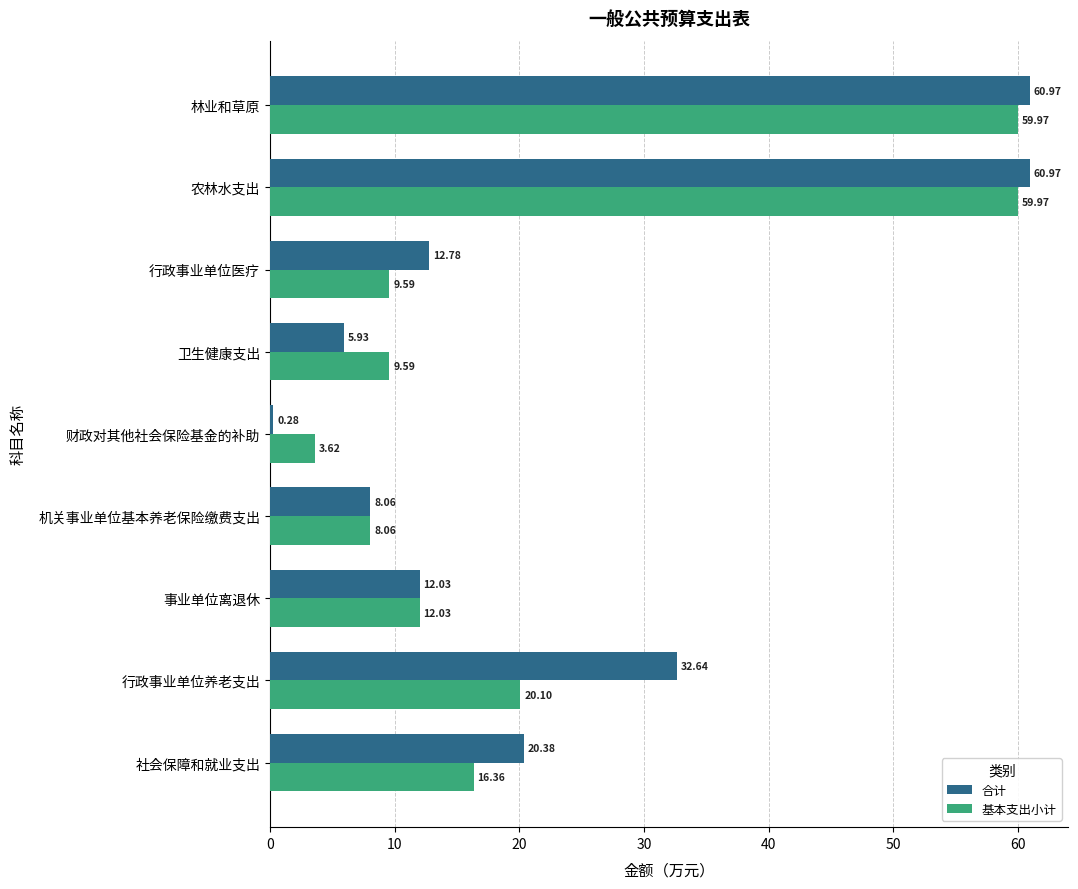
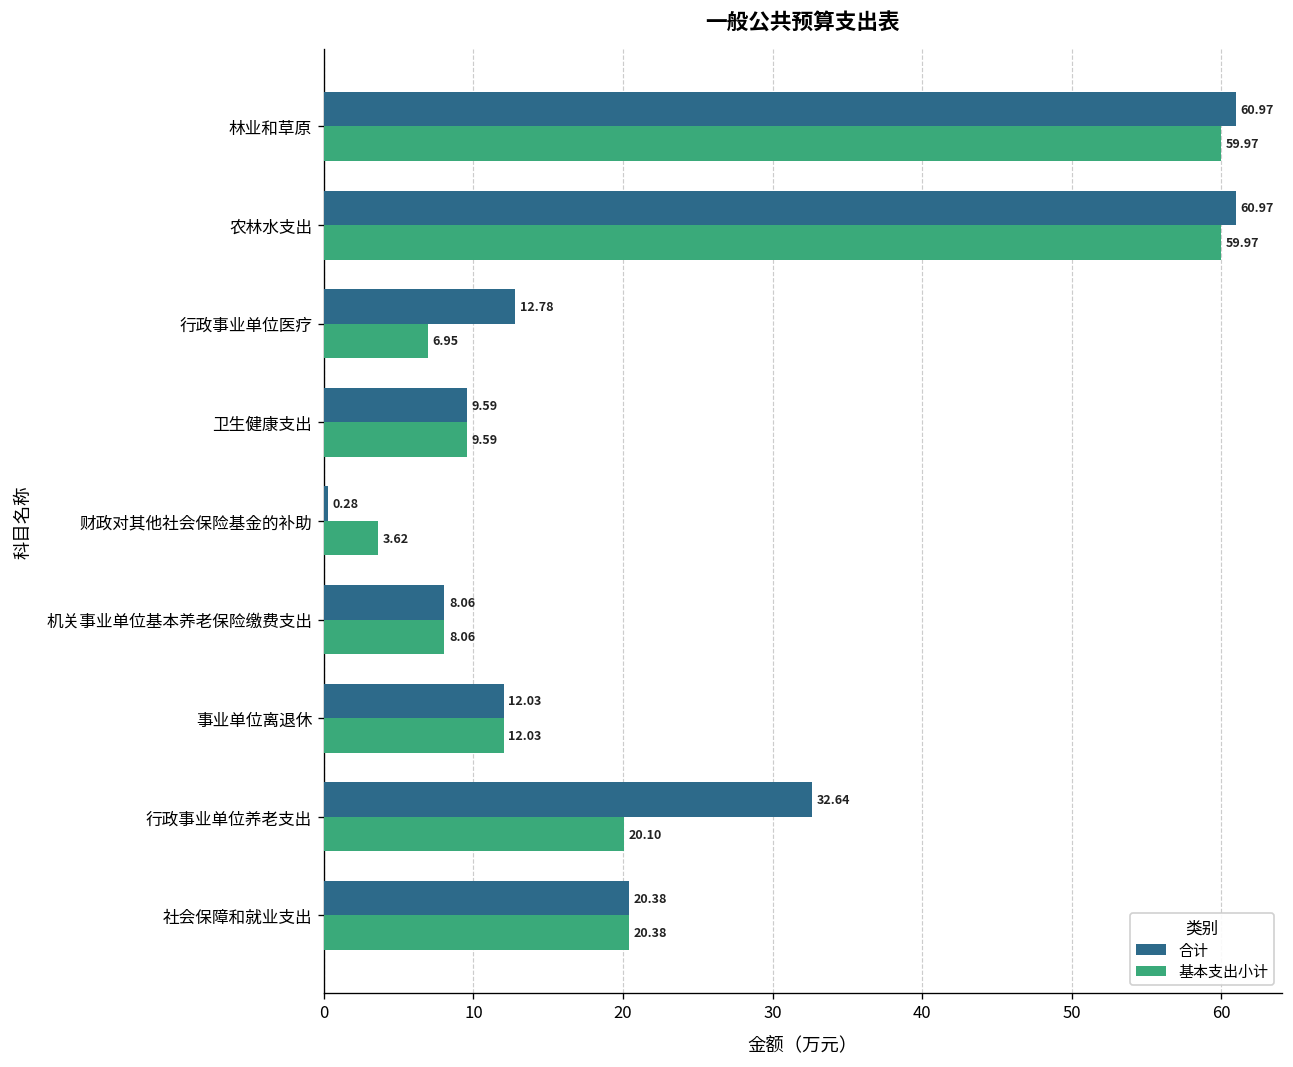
  {
    "合计": {
      "林业和草原": 60.97,
      "农林水支出": 60.97,
      "行政事业单位医疗": 12.78,
-     "卫生健康支出": 5.93,
+     "卫生健康支出": 9.59,
      "财政对其他社会保险基金的补助": 0.28,
      "机关事业单位基本养老保险缴费支出": 8.06,
      "事业单位离退休": 12.03,
      "行政事业单位养老支出": 32.64,
      "社会保障和就业支出": 20.38
    },
    "基本支出小计": {
      "林业和草原": 59.97,
      "农林水支出": 59.97,
-     "行政事业单位医疗": 9.59,
+     "行政事业单位医疗": 6.95,
      "卫生健康支出": 9.59,
      "财政对其他社会保险基金的补助": 3.62,
      "机关事业单位基本养老保险缴费支出": 8.06,
      "事业单位离退休": 12.03,
      "行政事业单位养老支出": 20.10,
-     "社会保障和就业支出": 16.36
+     "社会保障和就业支出": 20.38
    }
  }
